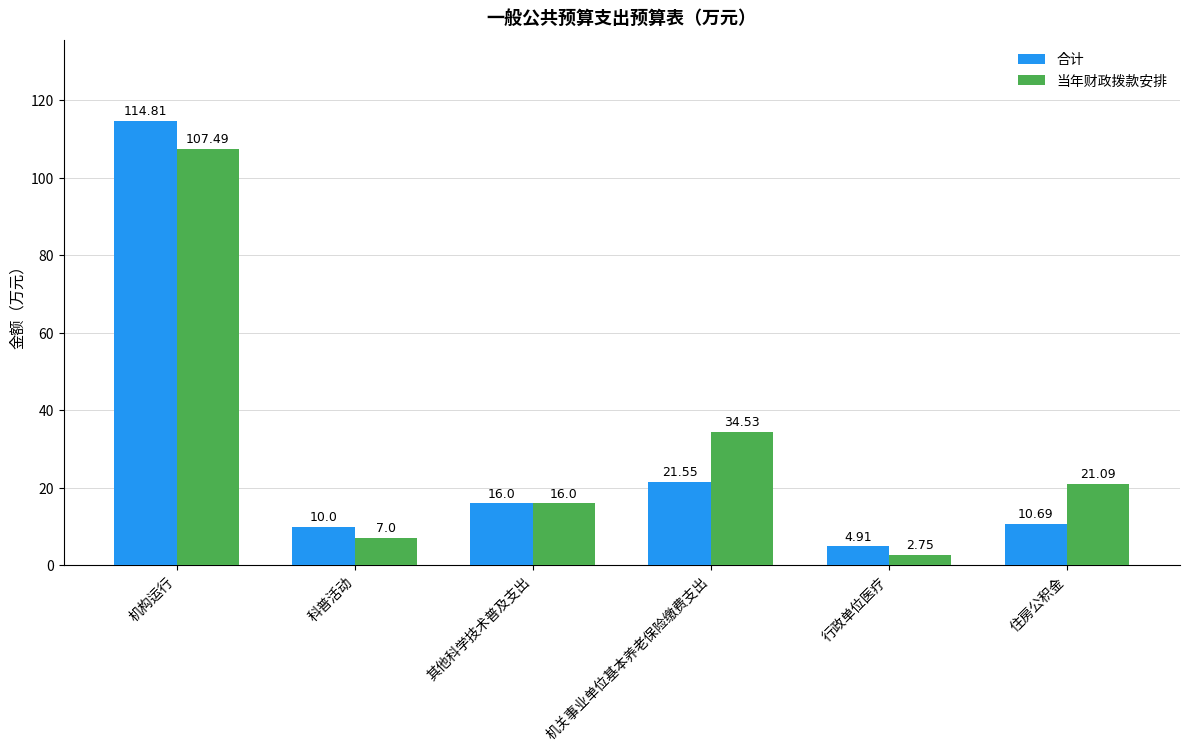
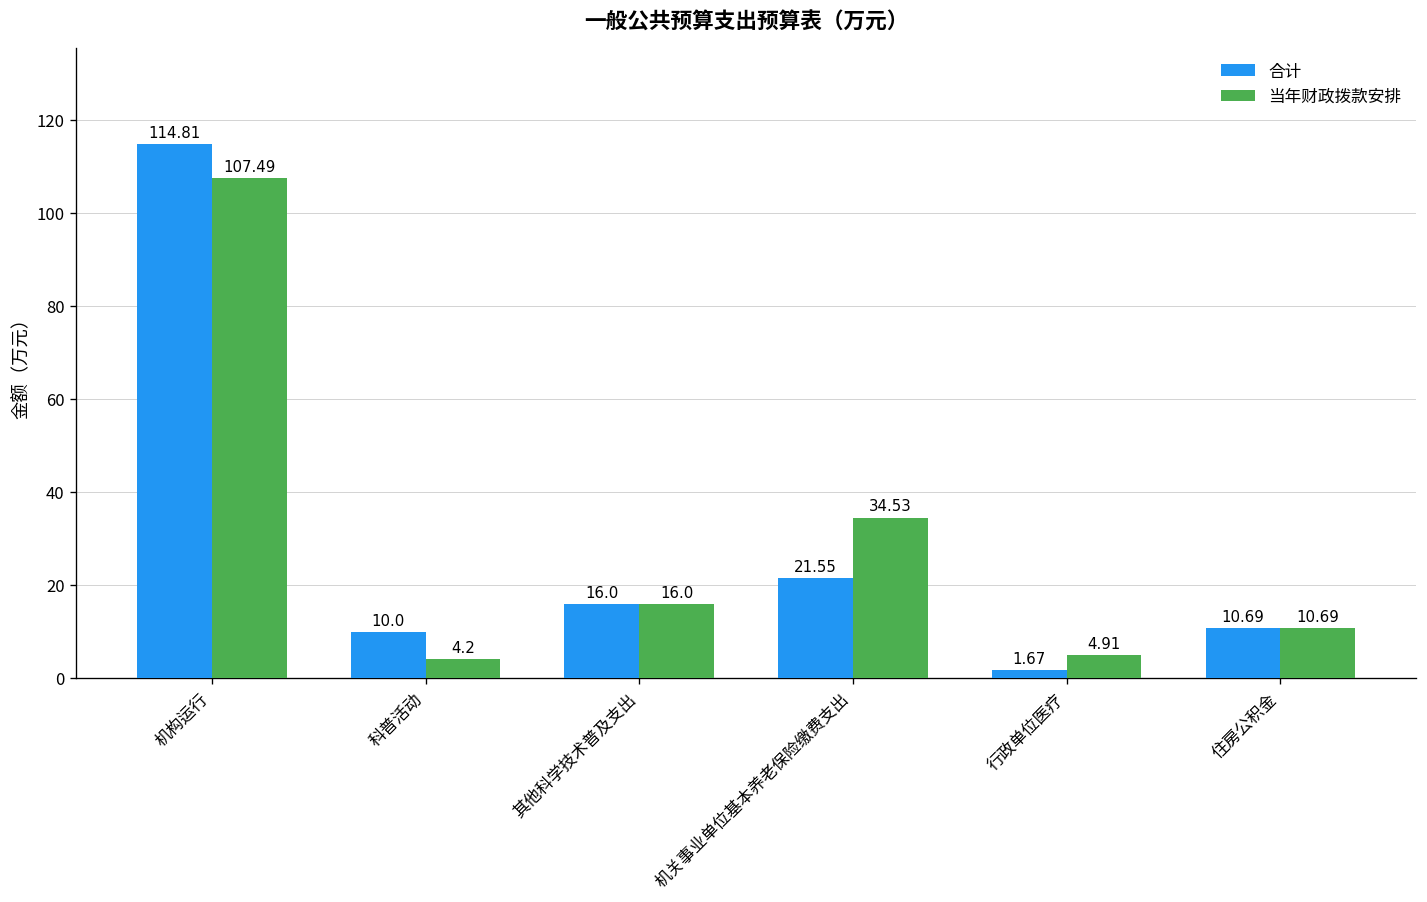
  {
    "合计": {
      "机构运行": 114.81,
      "科普活动": 10.0,
      "其他科学技术普及支出": 16.0,
      "机关事业单位基本养老保险缴费支出": 21.55,
-     "行政单位医疗": 4.91,
+     "行政单位医疗": 1.67,
      "住房公积金": 10.69
    },
    "当年财政拨款安排": {
      "机构运行": 107.49,
-     "科普活动": 7.0,
+     "科普活动": 4.2,
      "其他科学技术普及支出": 16.0,
      "机关事业单位基本养老保险缴费支出": 34.53,
-     "行政单位医疗": 2.75,
-     "住房公积金": 21.09
+     "行政单位医疗": 4.91,
+     "住房公积金": 10.69
    }
  }
